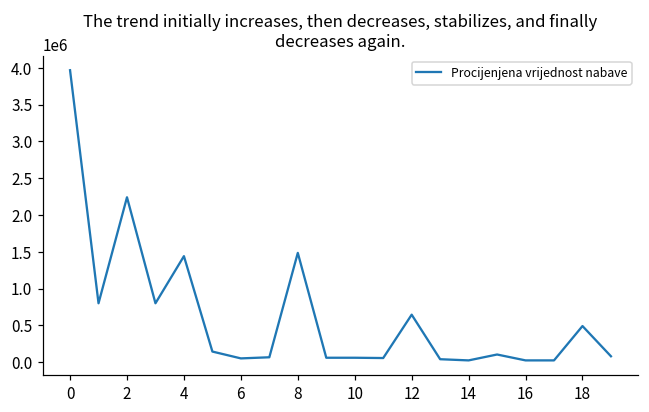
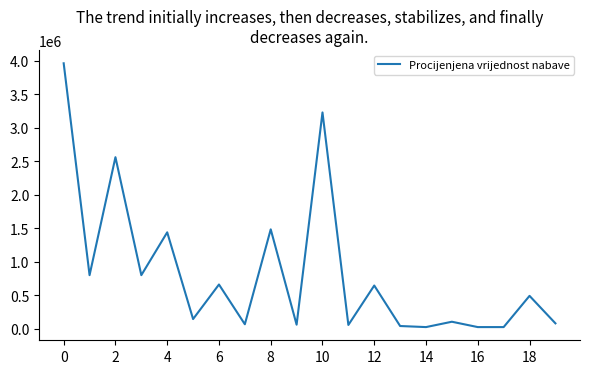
  {
    "0": 4000000,
-   "2": 2200000,
+   "2": 2600000,
    "4": 1400000,
-   "6": 100000,
+   "6": 700000,
    "8": 1500000,
-   "10": 100000,
+   "10": 3200000,
    "12": 600000,
    "14": 0,
    "16": 0,
    "18": 500000
  }
